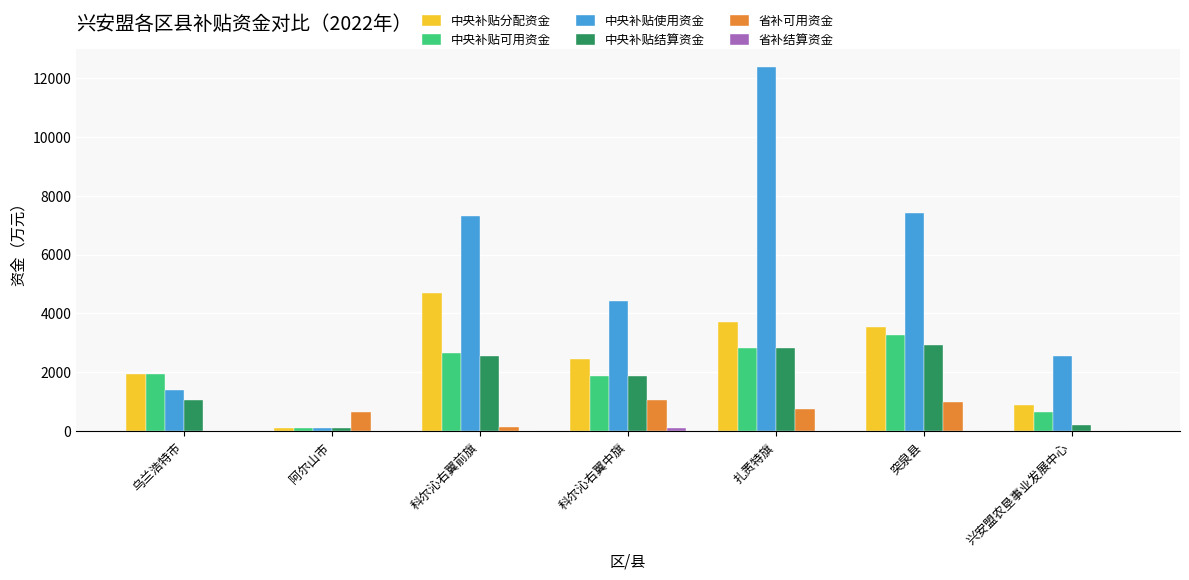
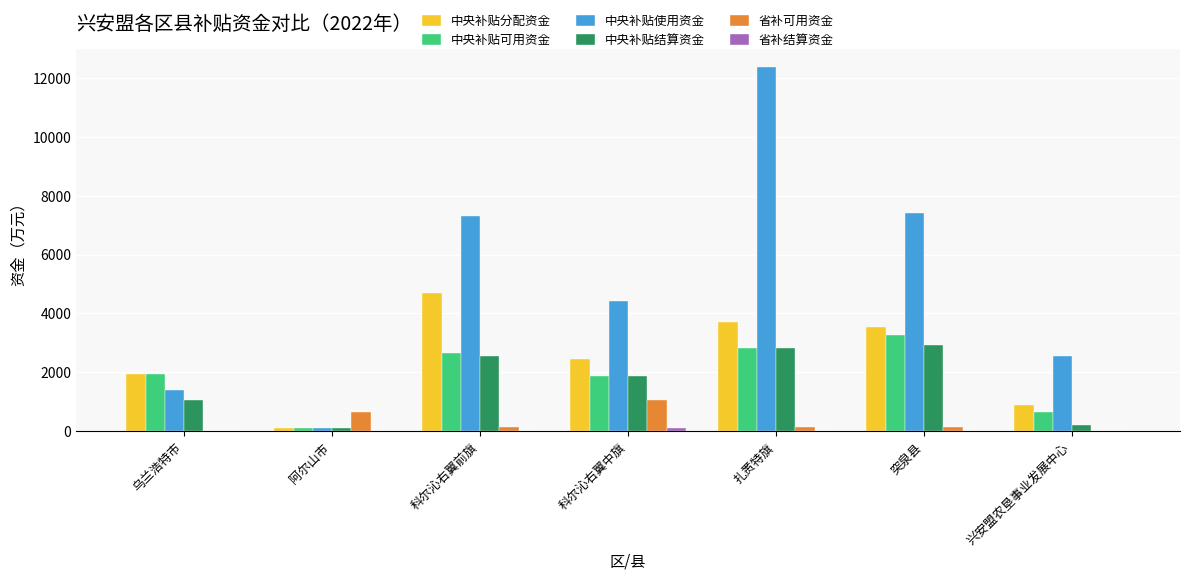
  {
    "中央补贴分配资金": {
      "乌兰浩特市": 1900,
      "阿尔山市": 100,
      "科尔沁右翼前旗": 4700,
      "科尔沁右翼中旗": 2500,
      "扎赉特旗": 3700,
      "突泉县": 3600,
      "兴安盟农垦事业发展中心": 900
    },
    "中央补贴可用资金": {
      "乌兰浩特市": 1900,
      "阿尔山市": 100,
      "科尔沁右翼前旗": 2600,
      "科尔沁右翼中旗": 1900,
      "扎赉特旗": 2800,
      "突泉县": 3300,
      "兴安盟农垦事业发展中心": 700
    },
    "中央补贴使用资金": {
      "乌兰浩特市": 1400,
      "阿尔山市": 100,
      "科尔沁右翼前旗": 7300,
      "科尔沁右翼中旗": 4400,
      "扎赉特旗": 12400,
      "突泉县": 7400,
      "兴安盟农垦事业发展中心": 2600
    },
    "中央补贴结算资金": {
      "乌兰浩特市": 1000,
      "阿尔山市": 100,
      "科尔沁右翼前旗": 2600,
      "科尔沁右翼中旗": 1900,
      "扎赉特旗": 2800,
      "突泉县": 2900,
      "兴安盟农垦事业发展中心": 200
    },
    "省补可用资金": {
      "乌兰浩特市": 0,
      "阿尔山市": 600,
      "科尔沁右翼前旗": 100,
      "科尔沁右翼中旗": 1100,
-     "扎赉特旗": 800,
-     "突泉县": 1000,
+     "扎赉特旗": 200,
+     "突泉县": 100,
      "兴安盟农垦事业发展中心": 0
    },
    "省补结算资金": {
      "乌兰浩特市": 0,
      "阿尔山市": 0,
      "科尔沁右翼中旗": 100,
      "兴安盟农垦事业发展中心": 0
    }
  }
